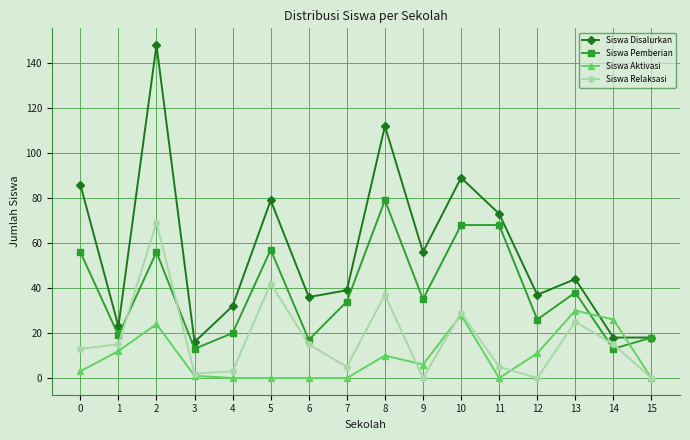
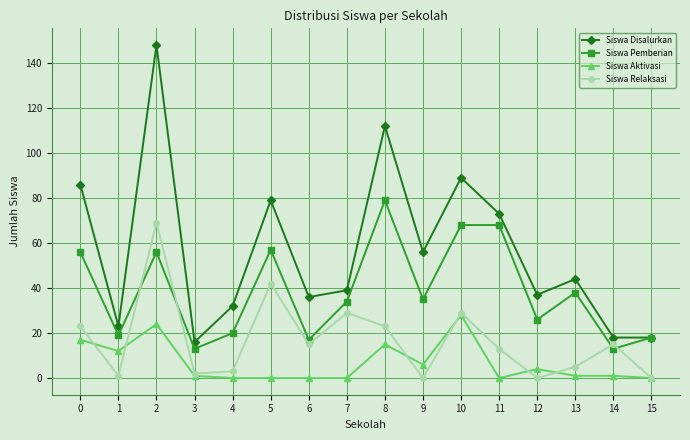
  {
    "Siswa Aktivasi": {
-     "0": 3,
+     "0": 17,
      "1": 12,
      "2": 24,
      "4": 0,
      "5": 0,
      "6": 0,
      "7": 0,
-     "8": 10,
+     "8": 15,
      "9": 6,
      "11": 0,
-     "12": 11,
-     "13": 30,
-     "14": 26
+     "12": 4,
+     "13": 1,
+     "14": 1
    },
    "Siswa Relaksasi": {
-     "0": 13,
-     "1": 15,
+     "0": 23,
+     "1": 1,
      "2": 69,
      "4": 3,
      "5": 42,
      "6": 15,
-     "7": 5,
-     "8": 37,
+     "7": 29,
+     "8": 23,
      "9": 0,
-     "11": 5,
+     "11": 13,
      "12": 0,
-     "13": 25,
+     "13": 5,
      "14": 15
    }
  }
